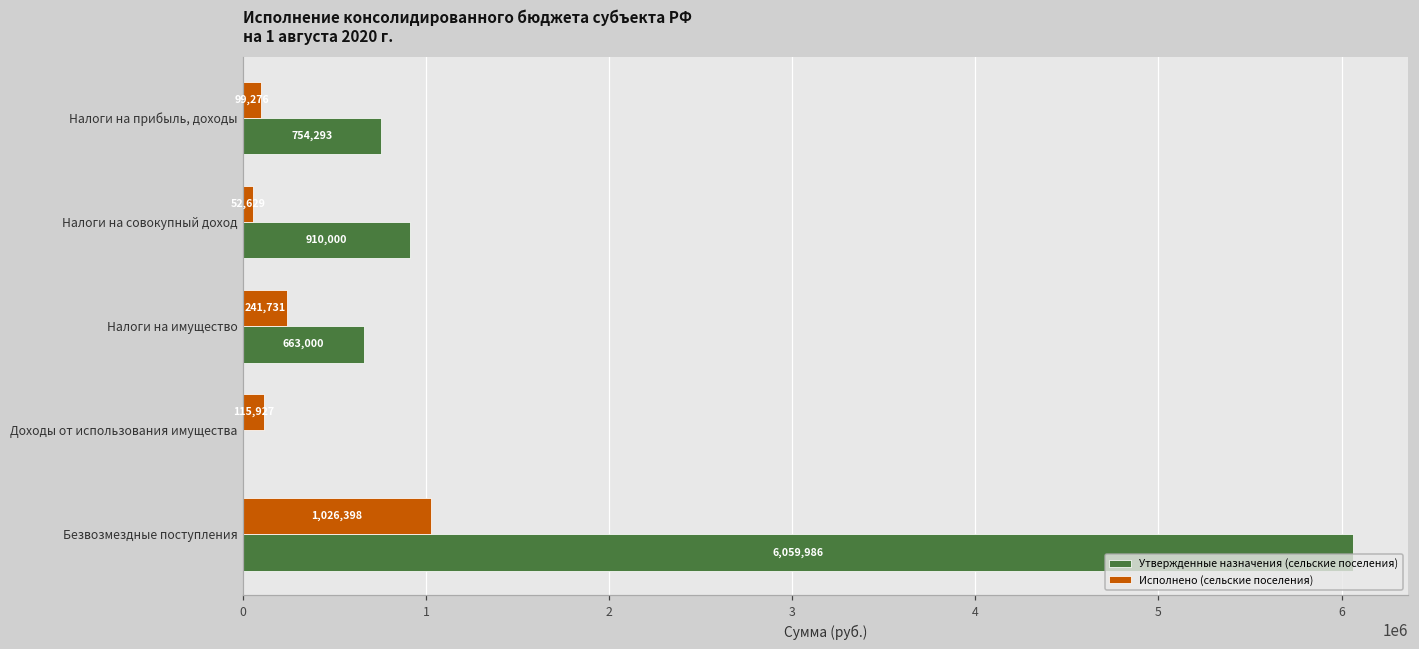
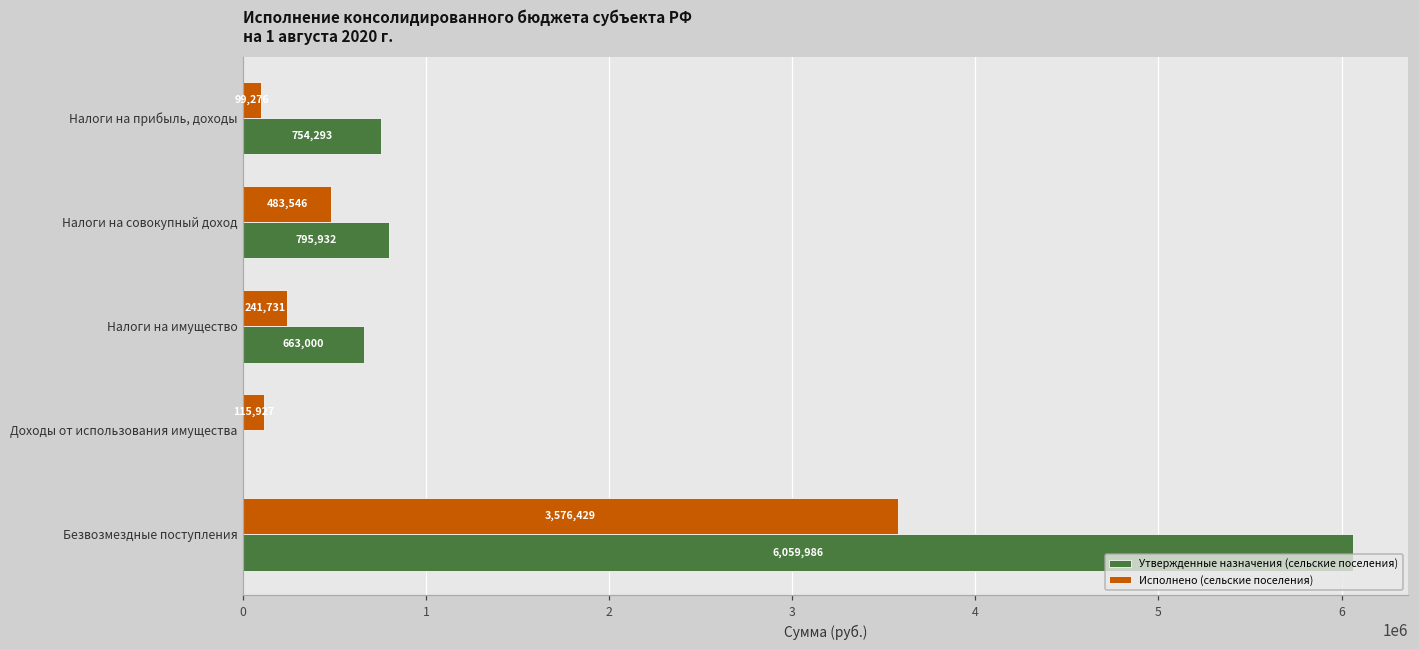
  {
    "Утвержденные назначения (сельские поселения)": {
      "Налоги на прибыль, доходы": "754,293",
-     "Налоги на совокупный доход": "910,000",
+     "Налоги на совокупный доход": "795,932",
      "Налоги на имущество": "663,000"
    },
    "Исполнено (сельские поселения)": {
-     "Налоги на совокупный доход": "50000",
+     "Налоги на совокупный доход": "480000",
      "Налоги на имущество": "241,731",
-     "Безвозмездные поступления": "1,026,398"
+     "Безвозмездные поступления": "3,576,429"
    }
  }
